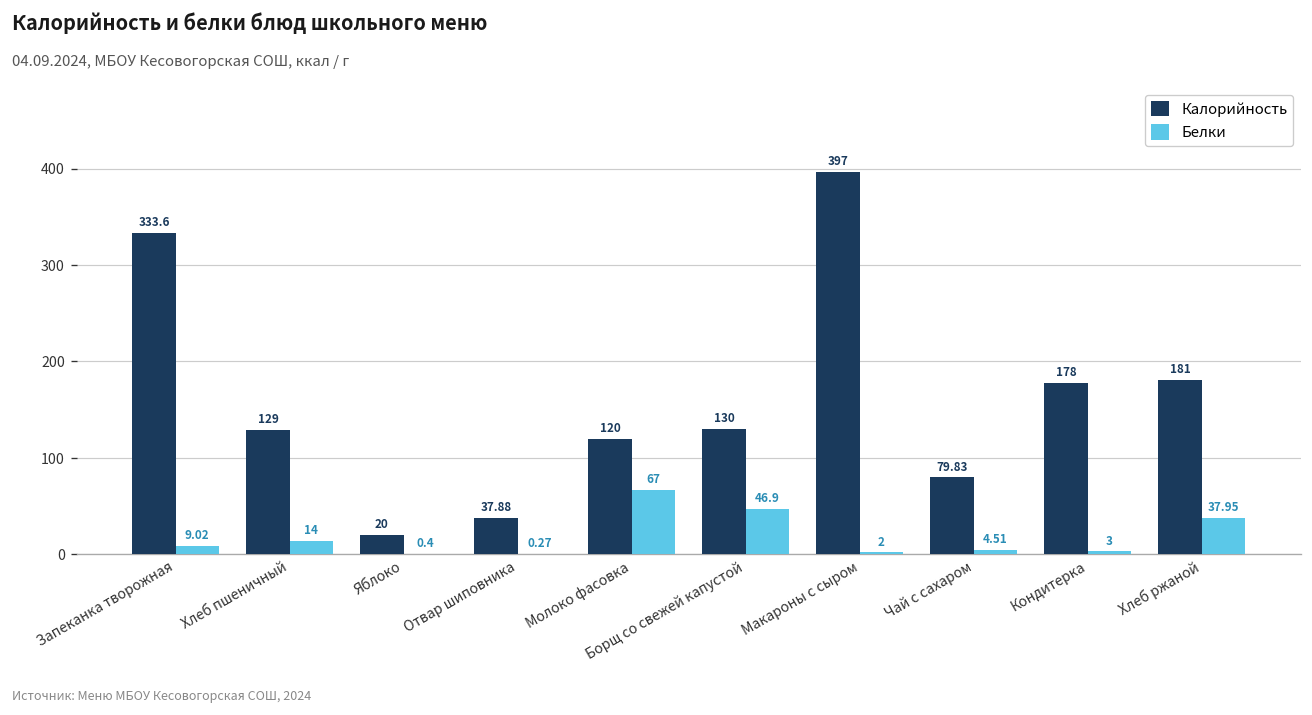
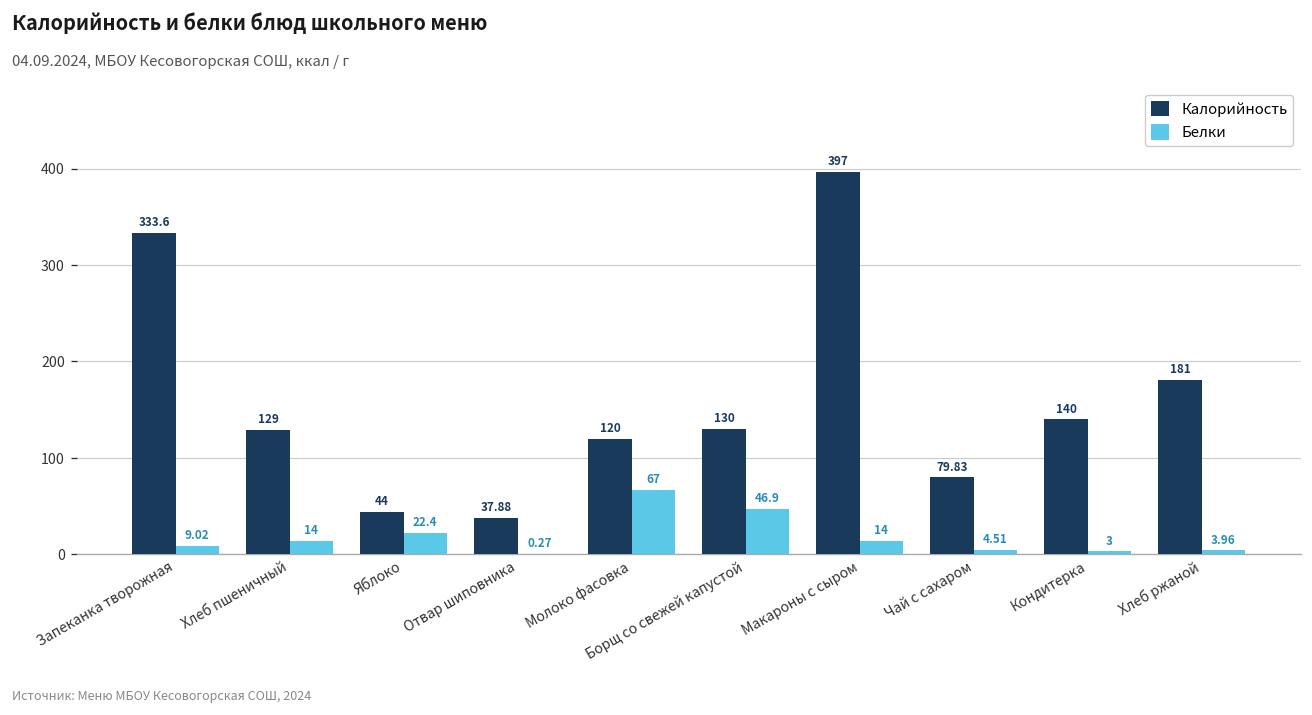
  {
    "Калорийность": {
      "Запеканка творожная": 333.6,
      "Хлеб пшеничный": 129,
-     "Яблоко": 20,
+     "Яблоко": 44,
      "Отвар шиповника": 37.88,
      "Молоко фасовка": 120,
      "Борщ со свежей капустой": 130,
      "Макароны с сыром": 397,
      "Чай с сахаром": 79.83,
-     "Кондитерка": 178,
+     "Кондитерка": 140,
      "Хлеб ржаной": 181
    },
    "Белки": {
      "Запеканка творожная": 9.02,
      "Хлеб пшеничный": 14,
-     "Яблоко": 0.4,
+     "Яблоко": 22.4,
      "Отвар шиповника": 0.27,
      "Молоко фасовка": 67,
      "Борщ со свежей капустой": 46.9,
-     "Макароны с сыром": 2,
+     "Макароны с сыром": 14,
      "Чай с сахаром": 4.51,
      "Кондитерка": 3,
-     "Хлеб ржаной": 37.95
+     "Хлеб ржаной": 3.96
    }
  }
